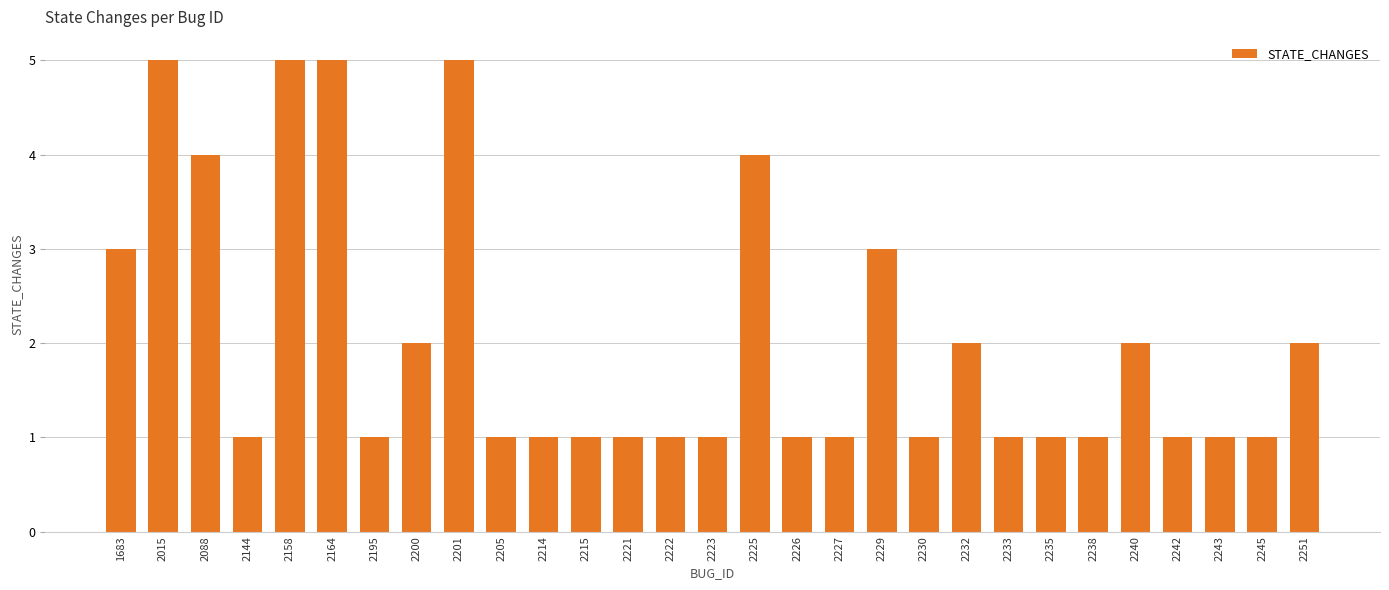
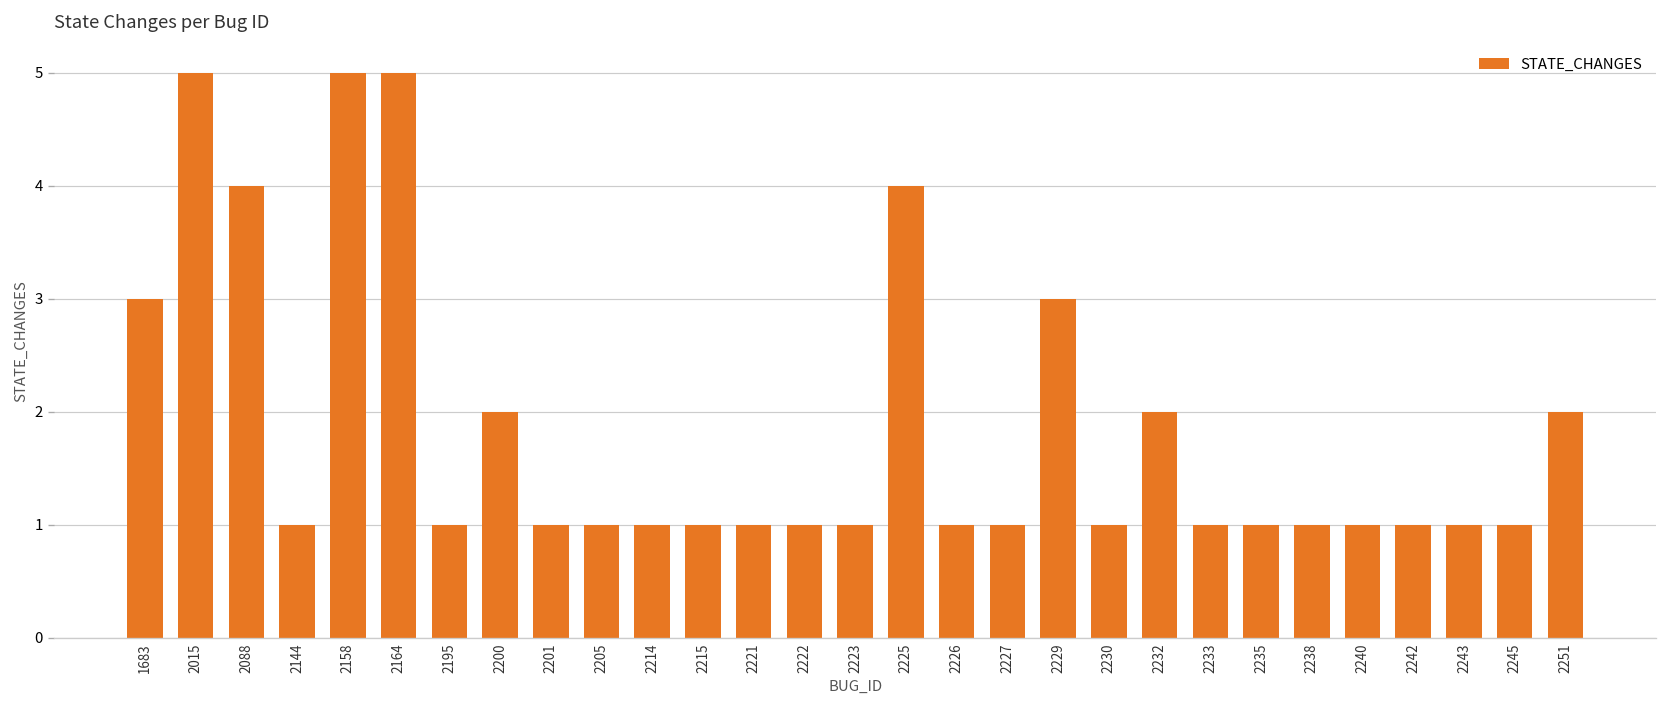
  {
    "1683": 3,
    "2015": 5,
    "2088": 4,
    "2144": 1,
    "2158": 5,
    "2164": 5,
    "2195": 1,
    "2200": 2,
-   "2201": 5,
+   "2201": 1,
    "2205": 1,
    "2214": 1,
    "2215": 1,
    "2221": 1,
    "2222": 1,
    "2223": 1,
    "2225": 4,
    "2226": 1,
    "2227": 1,
    "2229": 3,
    "2230": 1,
    "2232": 2,
    "2233": 1,
    "2235": 1,
    "2238": 1,
-   "2240": 2,
+   "2240": 1,
    "2242": 1,
    "2243": 1,
    "2245": 1,
    "2251": 2
  }
